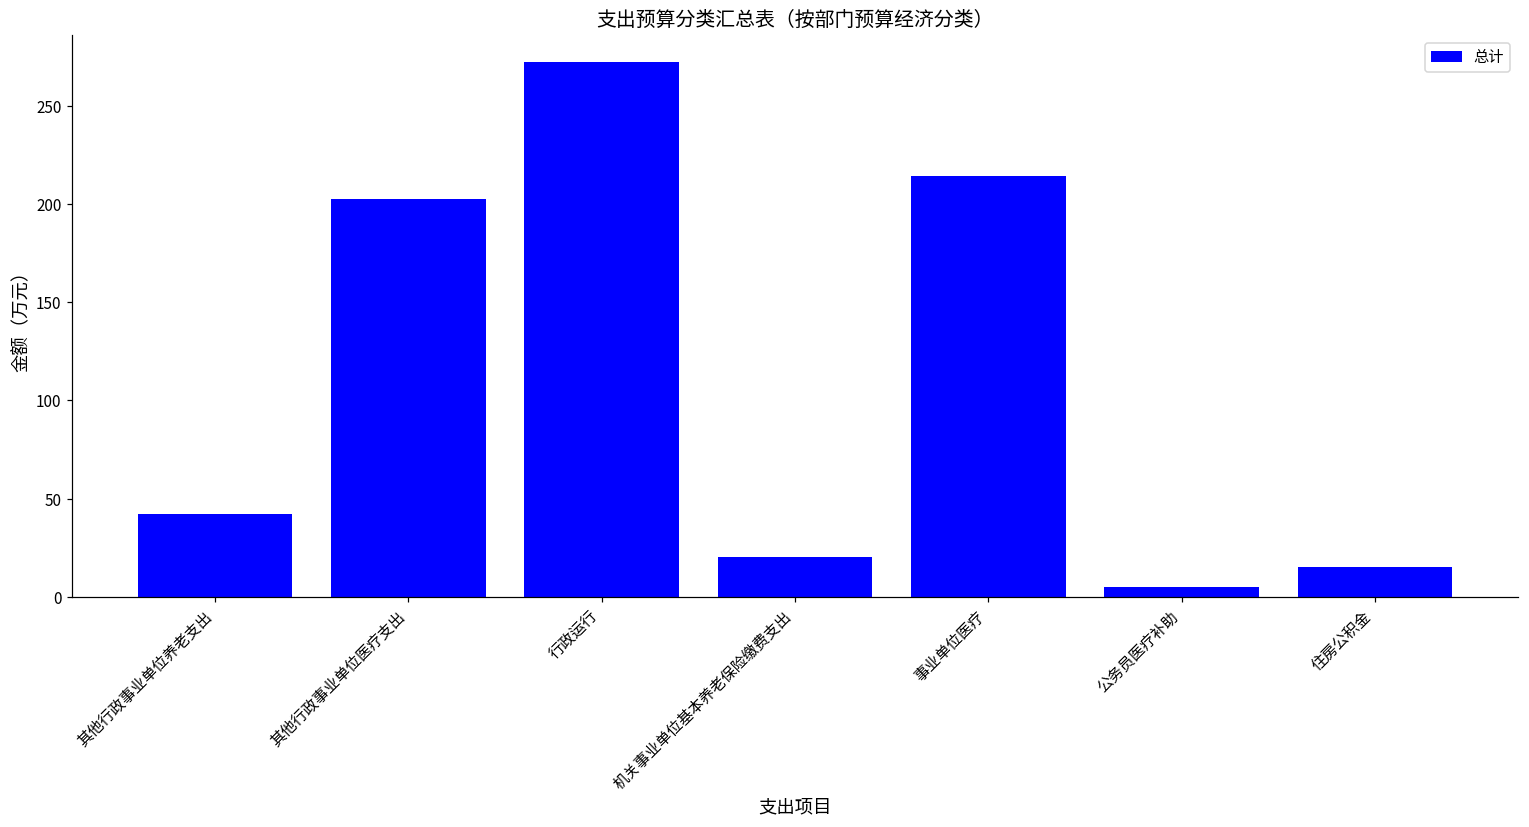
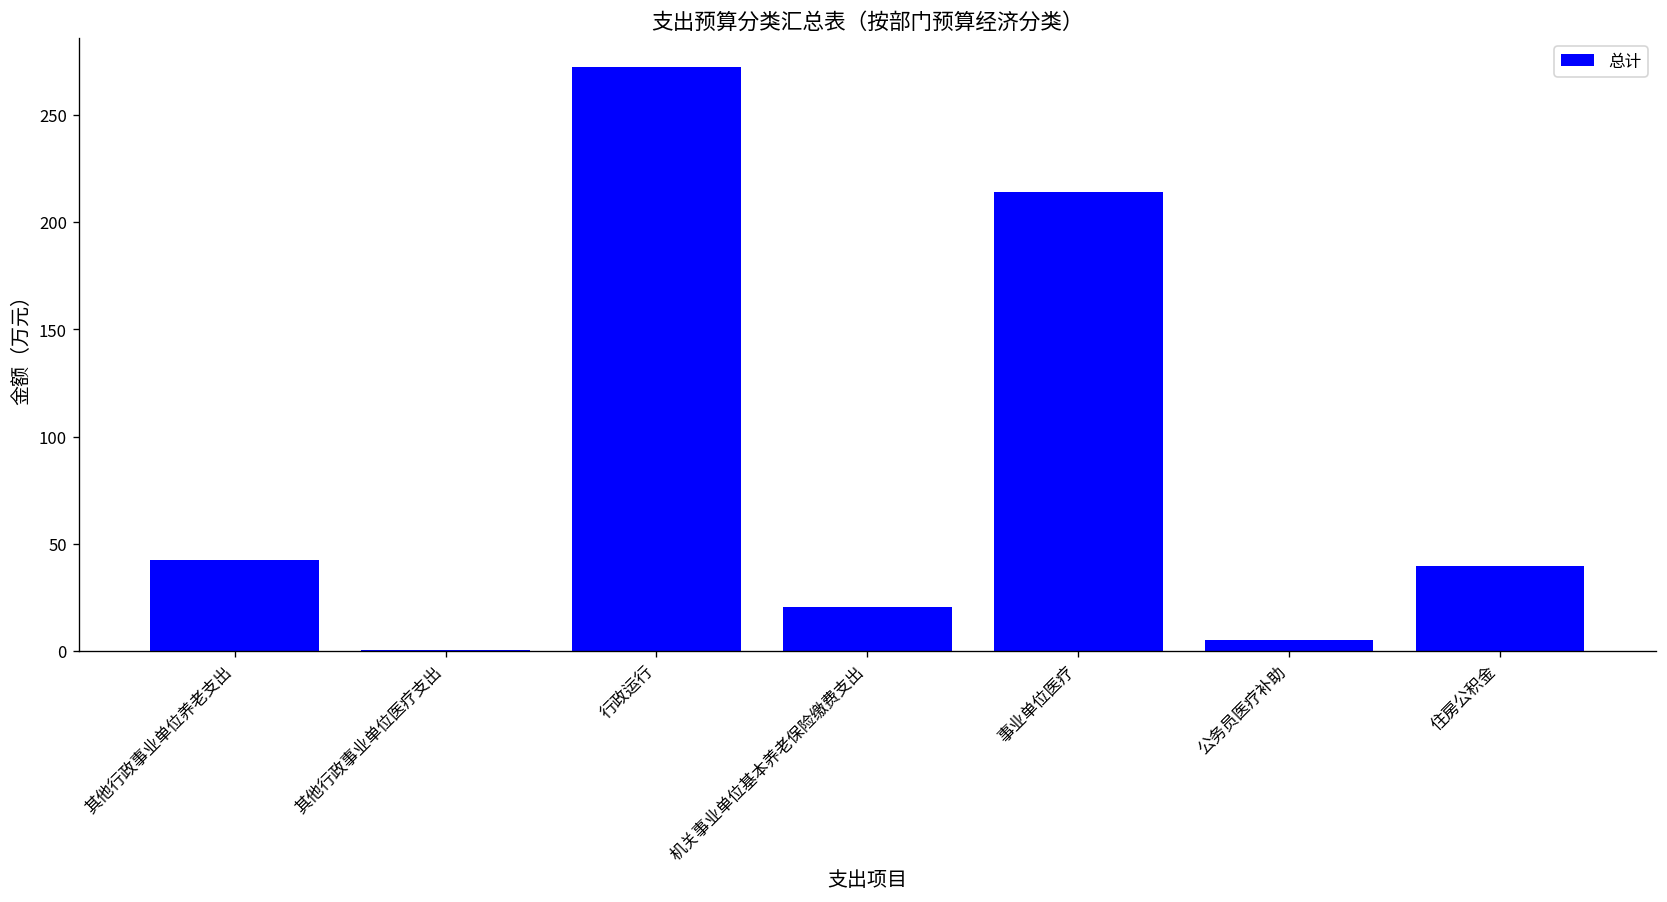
  {
    "其他行政事业单位养老支出": 42,
-   "其他行政事业单位医疗支出": 202,
+   "其他行政事业单位医疗支出": 0,
    "行政运行": 272,
    "机关事业单位基本养老保险缴费支出": 21,
    "事业单位医疗": 214,
    "公务员医疗补助": 5,
-   "住房公积金": 15
+   "住房公积金": 40
  }
